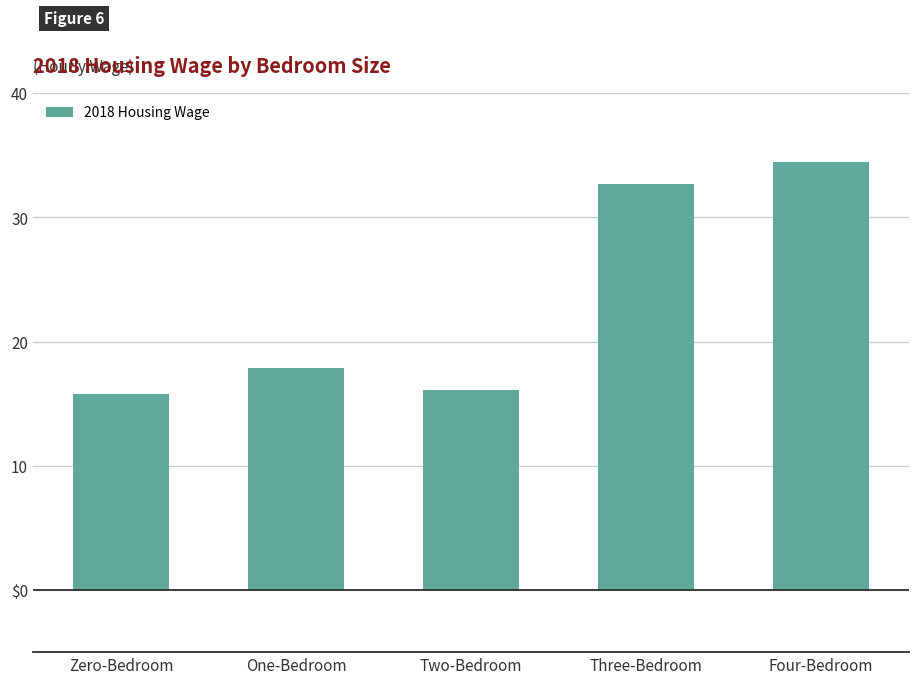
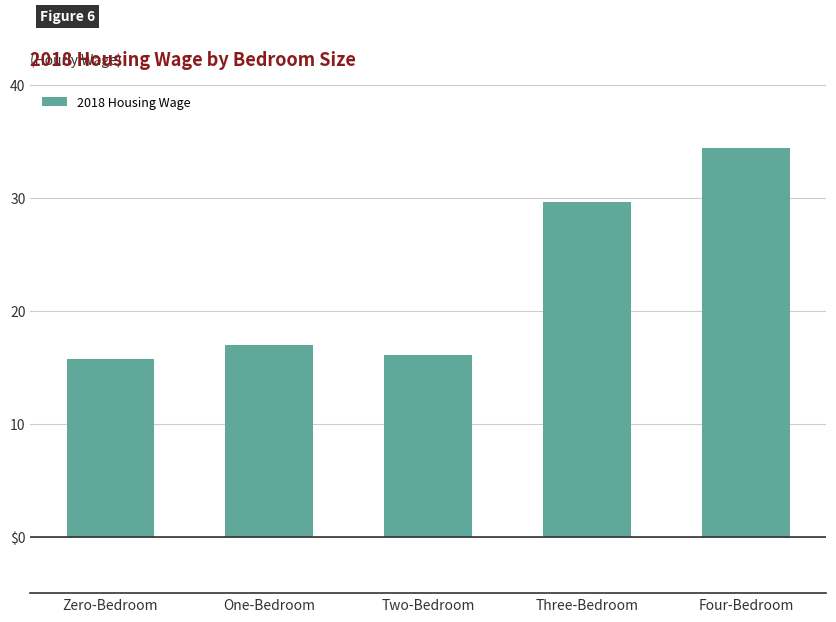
  {
    "Zero-Bedroom": 15.8,
-   "One-Bedroom": 17.9,
+   "One-Bedroom": 17.0,
    "Two-Bedroom": 16.1,
-   "Three-Bedroom": 32.7,
+   "Three-Bedroom": 29.6,
    "Four-Bedroom": 34.4
  }
